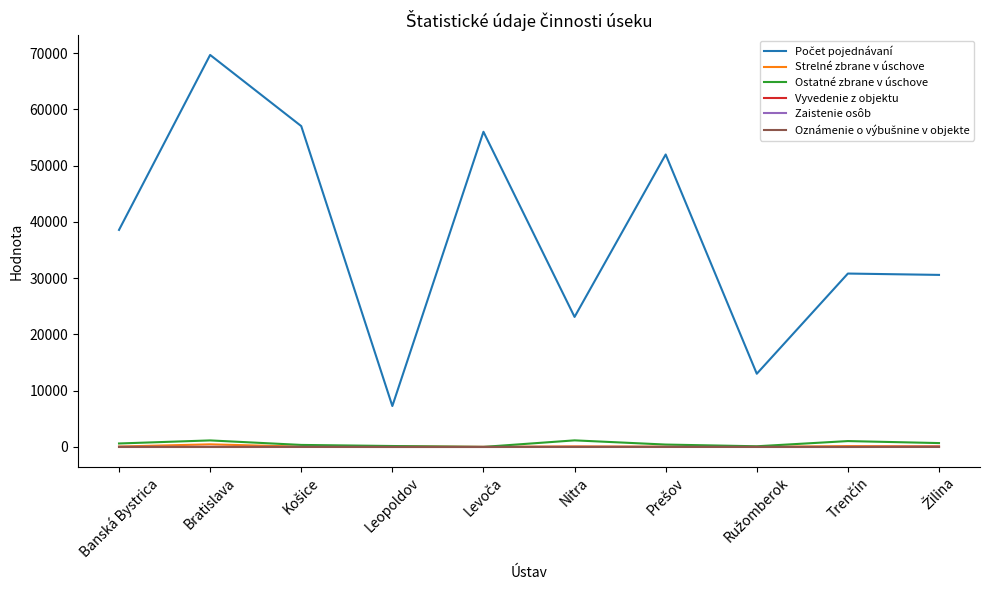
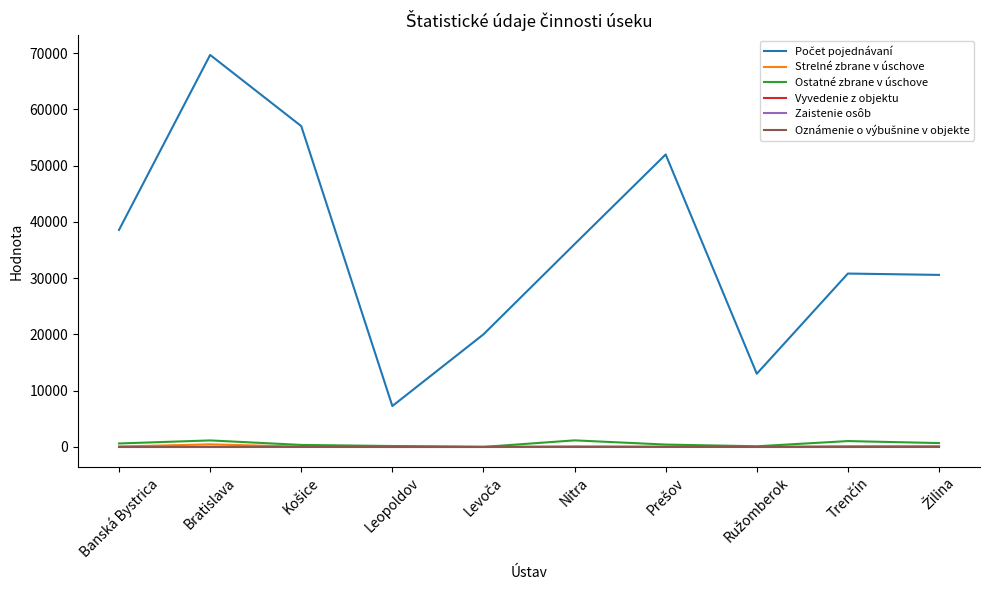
  {
    "Počet pojednávaní": {
      "Banská Bystrica": 39000,
      "Bratislava": 70000,
      "Košice": 57000,
      "Leopoldov": 7000,
-     "Levoča": 56000,
-     "Nitra": 23000,
+     "Levoča": 20000,
+     "Nitra": 36000,
      "Prešov": 52000,
      "Ružomberok": 13000,
      "Trenčín": 31000,
      "Žilina": 31000
    },
    "Strelné zbrane v úschove": {
      "Bratislava": 0
    },
    "Ostatné zbrane v úschove": {
      "Banská Bystrica": 1000,
      "Bratislava": 1000,
      "Nitra": 1000,
      "Trenčín": 1000,
      "Žilina": 1000
    },
    "Oznámenie o výbušnine v objekte": {
      "Bratislava": 0
    }
  }
